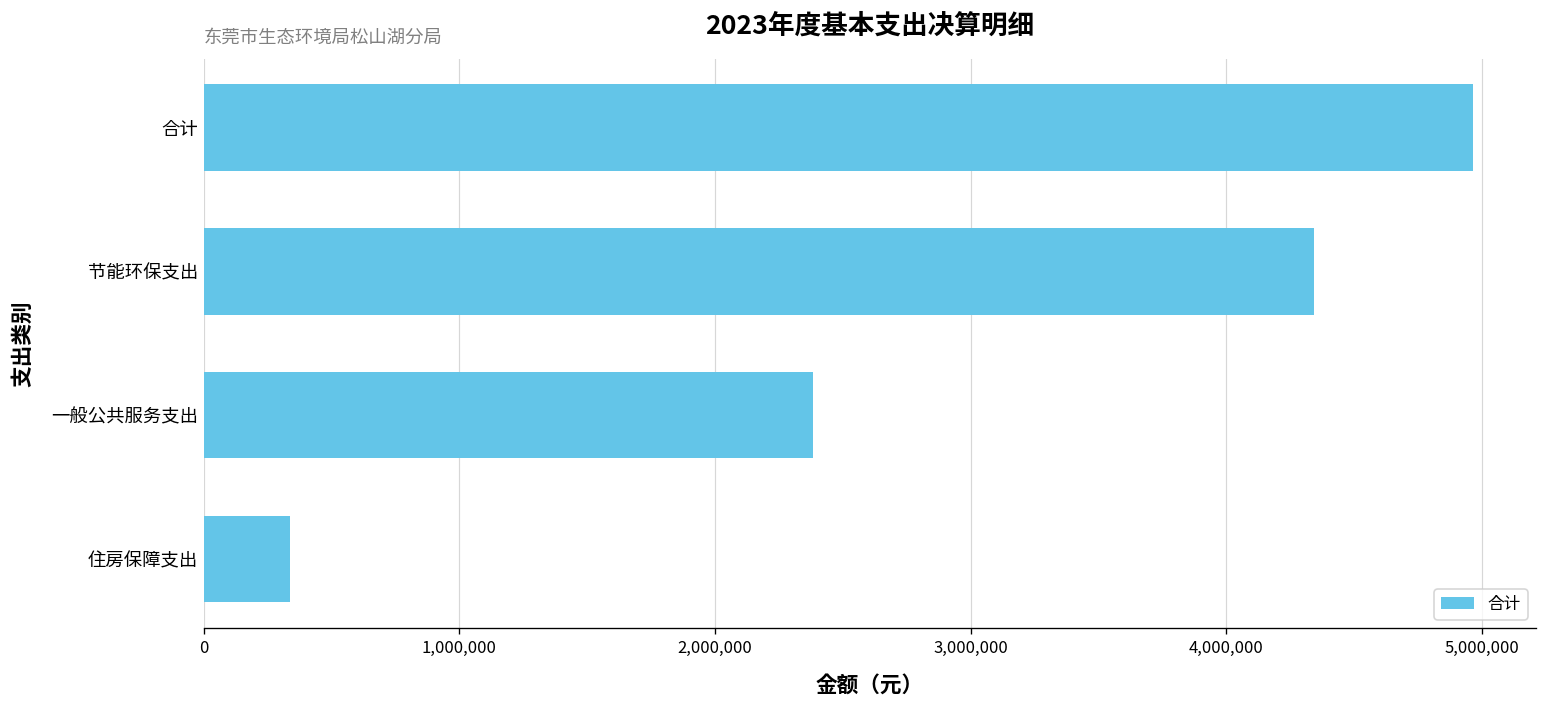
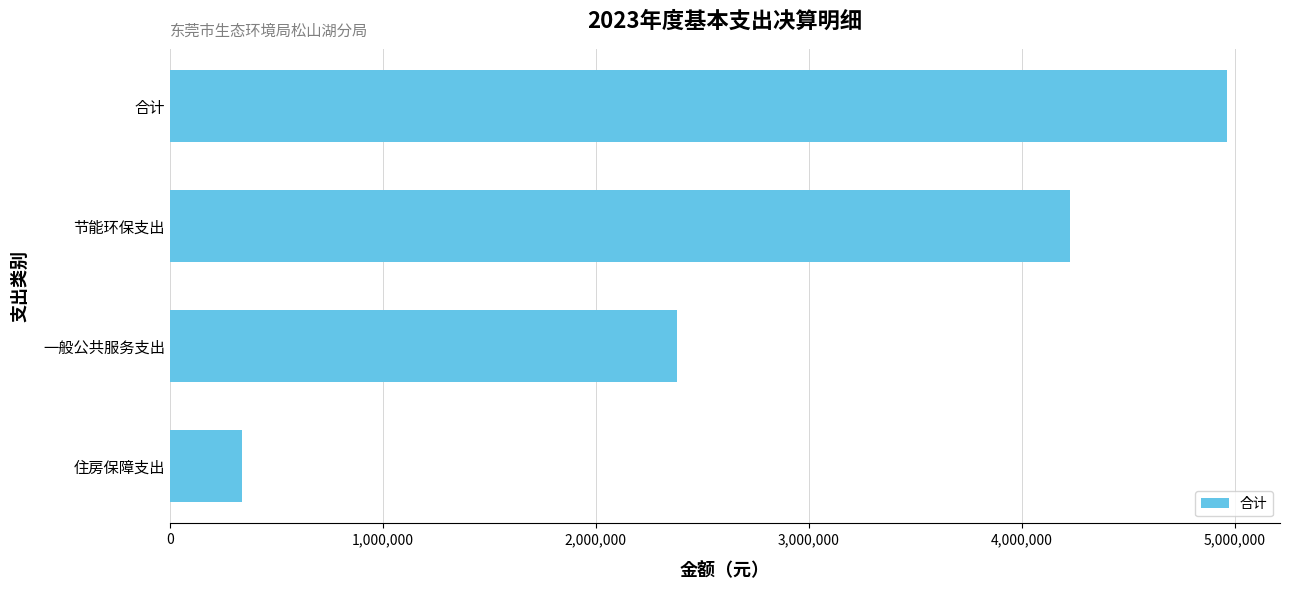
  {
    "合计": "4,960,000",
-   "节能环保支出": "4,340,000",
+   "节能环保支出": "4,220,000",
    "一般公共服务支出": "2,380,000",
    "住房保障支出": "340,000"
  }
